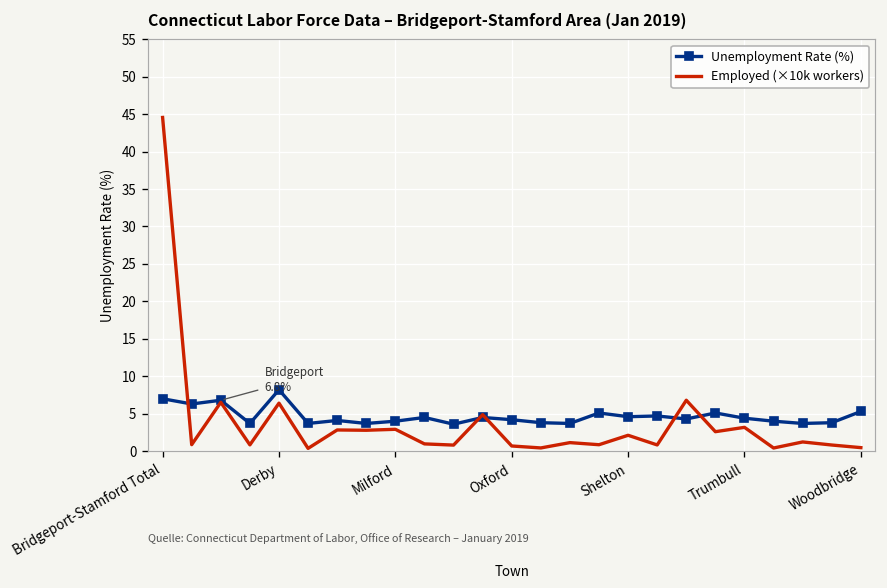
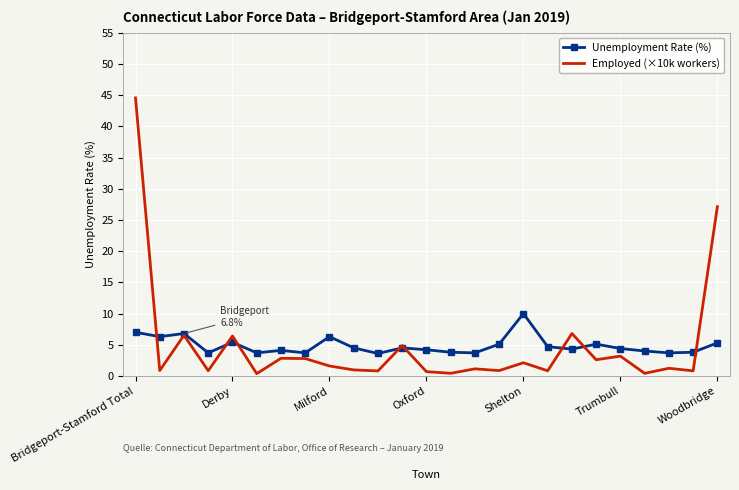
  {
    "Unemployment Rate (%)": {
      "Bridgeport-Stamford Total": 7,
-     "Derby": 8,
-     "Milford": 4,
+     "Derby": 5,
+     "Milford": 6,
      "Oxford": 4,
-     "Shelton": 5,
+     "Shelton": 10,
      "Trumbull": 4,
      "Woodbridge": 5
    },
    "Employed (×10k workers)": {
      "Bridgeport-Stamford Total": 45,
-     "Milford": 3,
+     "Milford": 2,
      "Oxford": 1,
      "Shelton": 2,
      "Trumbull": 3,
-     "Woodbridge": 0
+     "Woodbridge": 27
    }
  }
